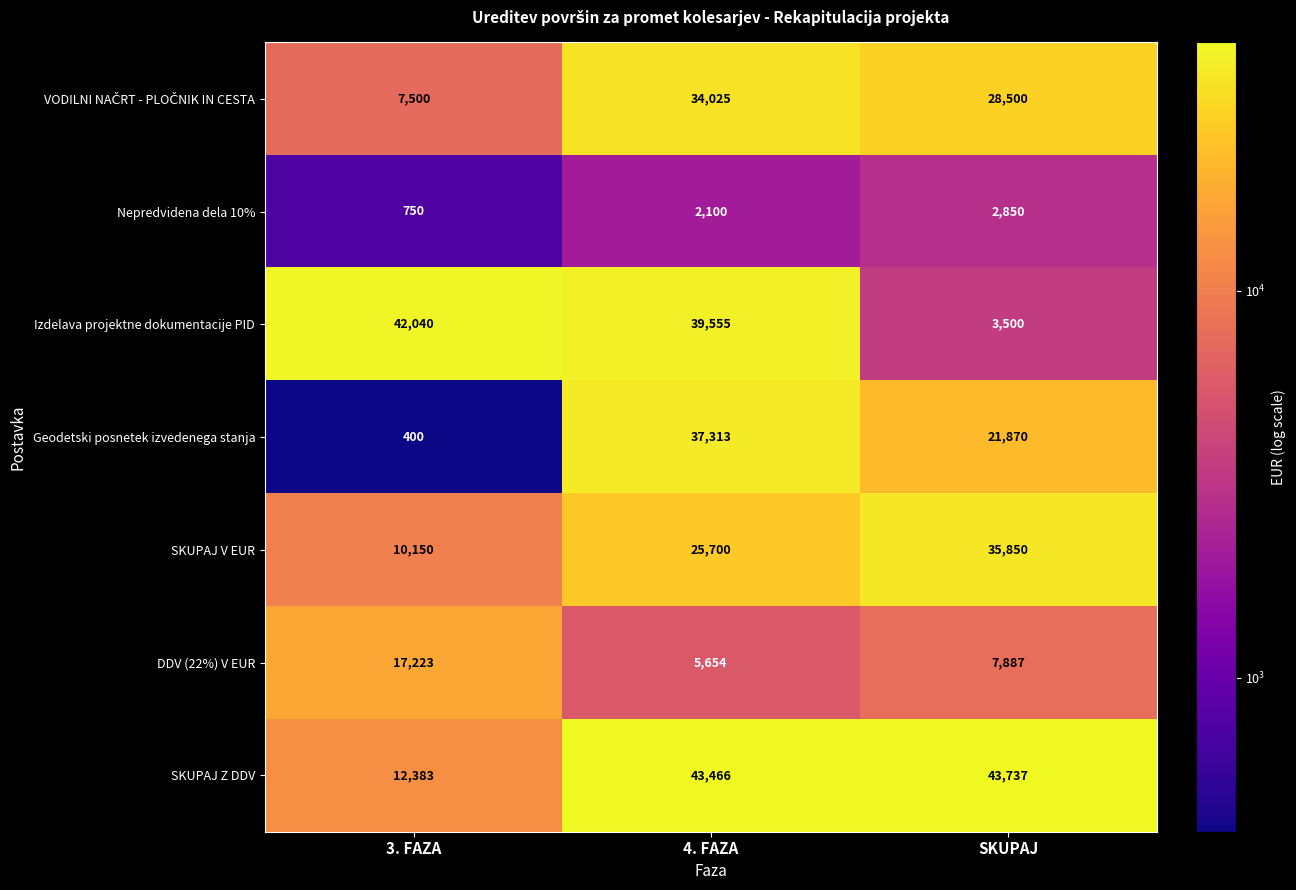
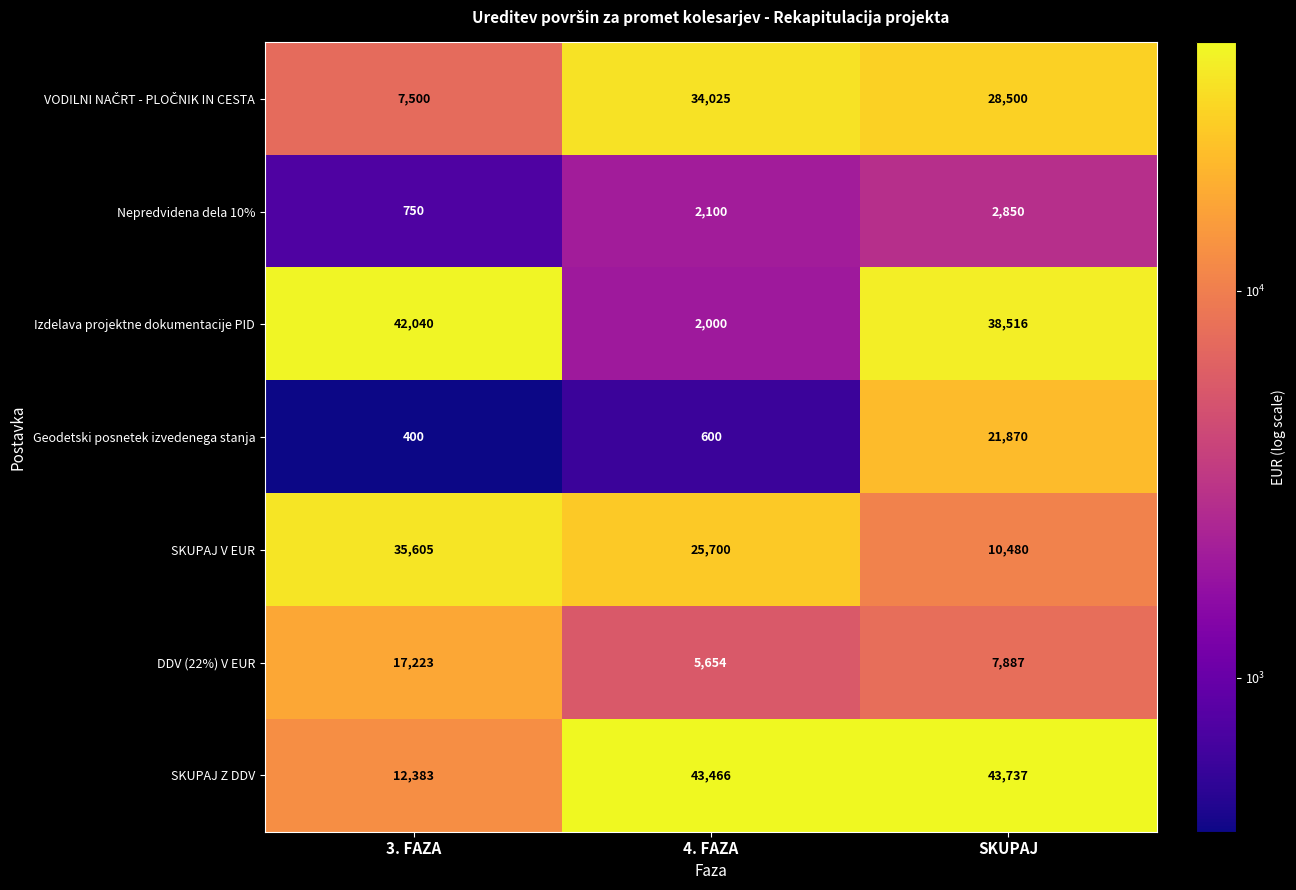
  {
    "VODILNI NAČRT - PLOČNIK IN CESTA": {
      "3. FAZA": "7,500",
      "4. FAZA": "34,025",
      "SKUPAJ": "28,500"
    },
    "Nepredvidena dela 10%": {
      "3. FAZA": "750",
      "4. FAZA": "2,100",
      "SKUPAJ": "2,850"
    },
    "Izdelava projektne dokumentacije PID": {
      "3. FAZA": "42,040",
-     "4. FAZA": "39,555",
-     "SKUPAJ": "3,500"
+     "4. FAZA": "2,000",
+     "SKUPAJ": "38,516"
    },
    "Geodetski posnetek izvedenega stanja": {
      "3. FAZA": "400",
-     "4. FAZA": "37,313",
+     "4. FAZA": "600",
      "SKUPAJ": "21,870"
    },
    "SKUPAJ V EUR": {
-     "3. FAZA": "10,150",
+     "3. FAZA": "35,605",
      "4. FAZA": "25,700",
-     "SKUPAJ": "35,850"
+     "SKUPAJ": "10,480"
    },
    "DDV (22%) V EUR": {
      "3. FAZA": "17,223",
      "4. FAZA": "5,654",
      "SKUPAJ": "7,887"
    },
    "SKUPAJ Z DDV": {
      "3. FAZA": "12,383",
      "4. FAZA": "43,466",
      "SKUPAJ": "43,737"
    }
  }
